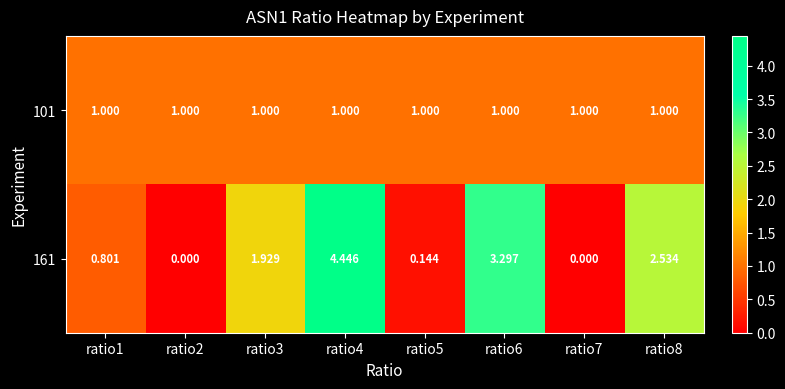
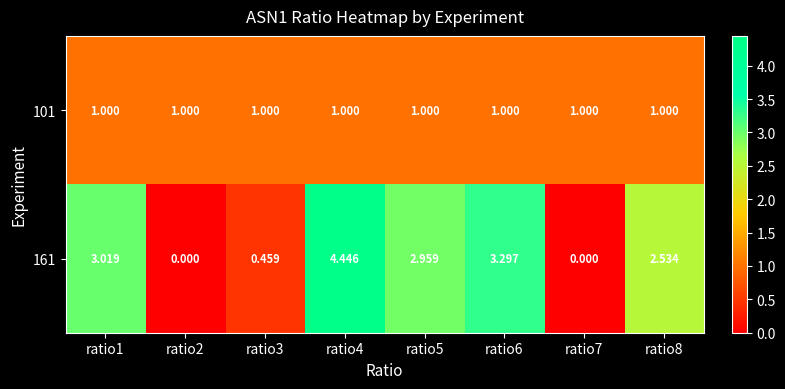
  {
    "101": {
      "ratio1": 1.000,
      "ratio2": 1.000,
      "ratio3": 1.000,
      "ratio4": 1.000,
      "ratio5": 1.000,
      "ratio6": 1.000,
      "ratio7": 1.000,
      "ratio8": 1.000
    },
    "161": {
-     "ratio1": 0.801,
+     "ratio1": 3.019,
      "ratio2": 0.000,
-     "ratio3": 1.929,
+     "ratio3": 0.459,
      "ratio4": 4.446,
-     "ratio5": 0.144,
+     "ratio5": 2.959,
      "ratio6": 3.297,
      "ratio7": 0.000,
      "ratio8": 2.534
    }
  }
